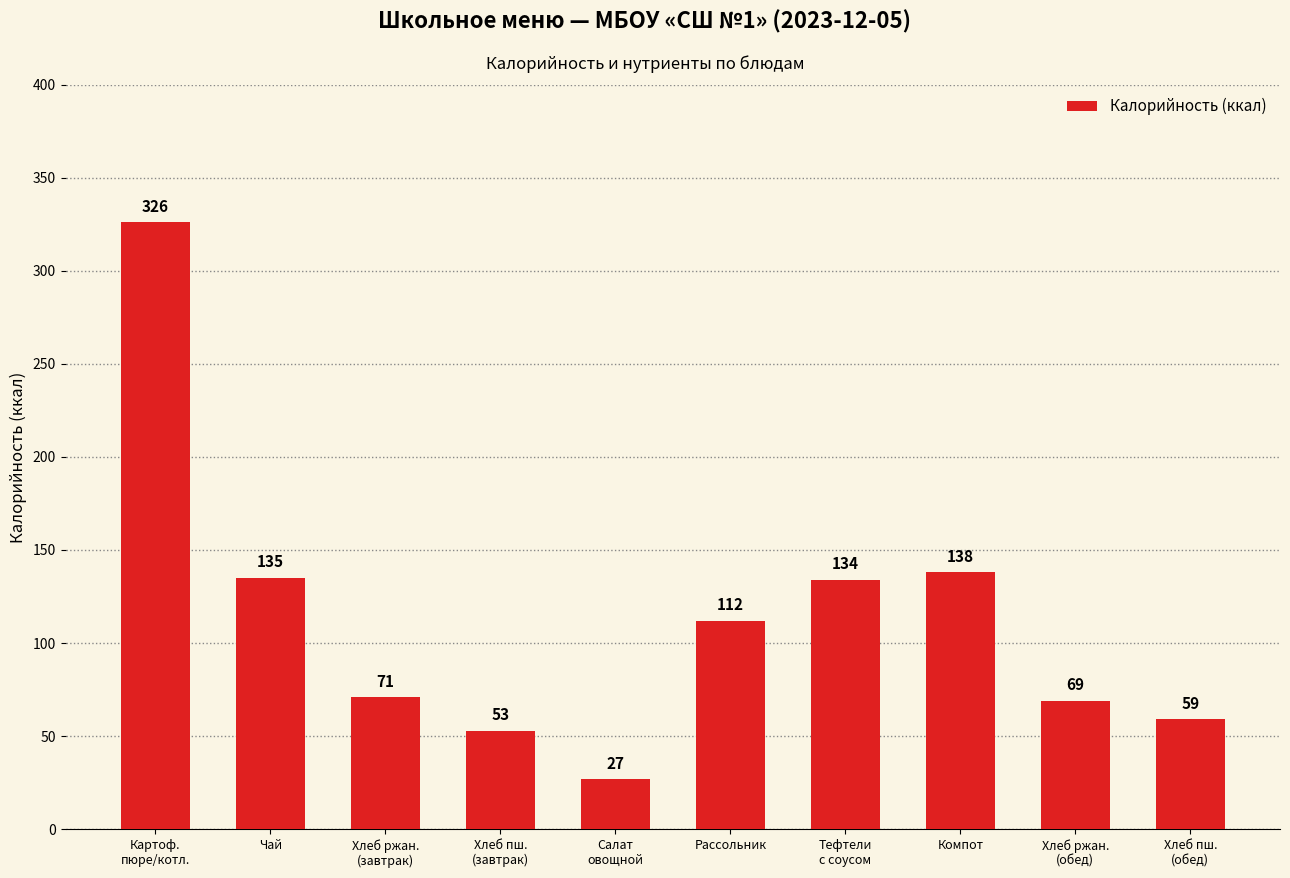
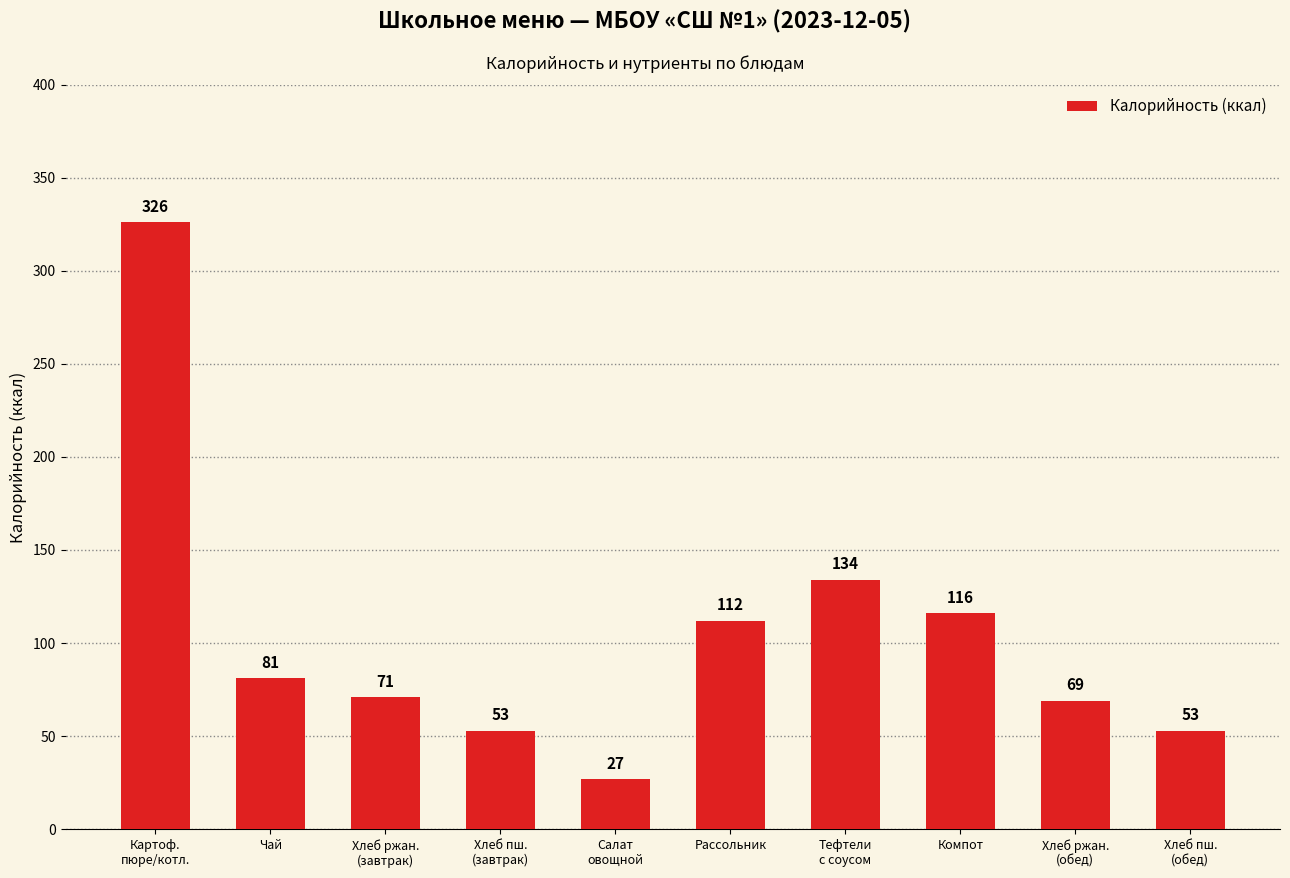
  {
    "Картоф. пюре/котл.": 326,
-   "Чай": 135,
+   "Чай": 81,
    "Хлеб ржан. (завтрак)": 71,
    "Хлеб пш. (завтрак)": 53,
    "Салат овощной": 27,
    "Рассольник": 112,
    "Тефтели с соусом": 134,
-   "Компот": 138,
+   "Компот": 116,
    "Хлеб ржан. (обед)": 69,
-   "Хлеб пш. (обед)": 59
+   "Хлеб пш. (обед)": 53
  }
